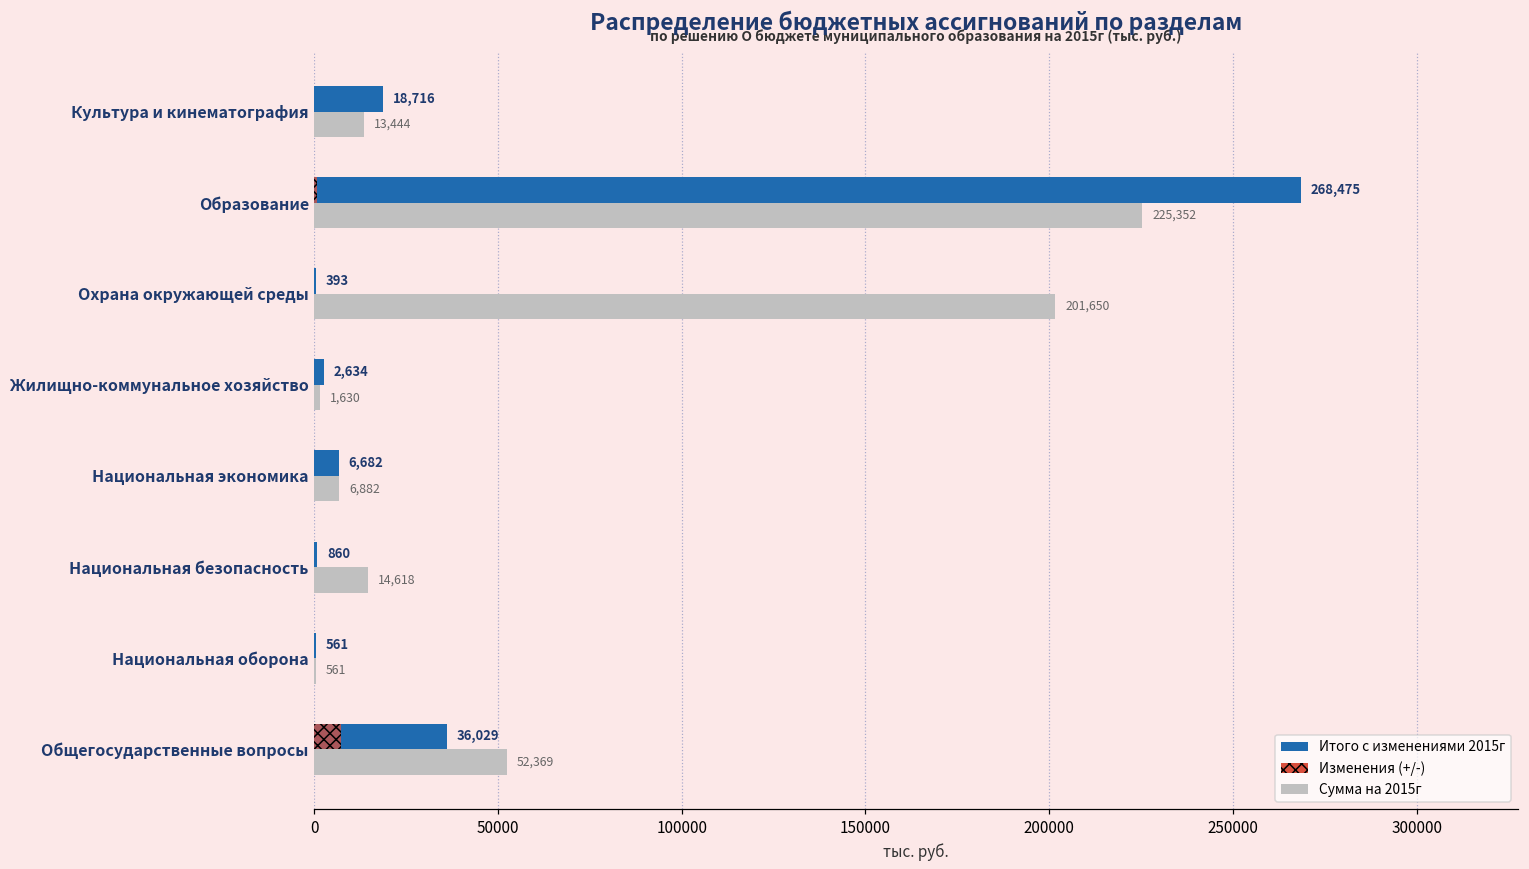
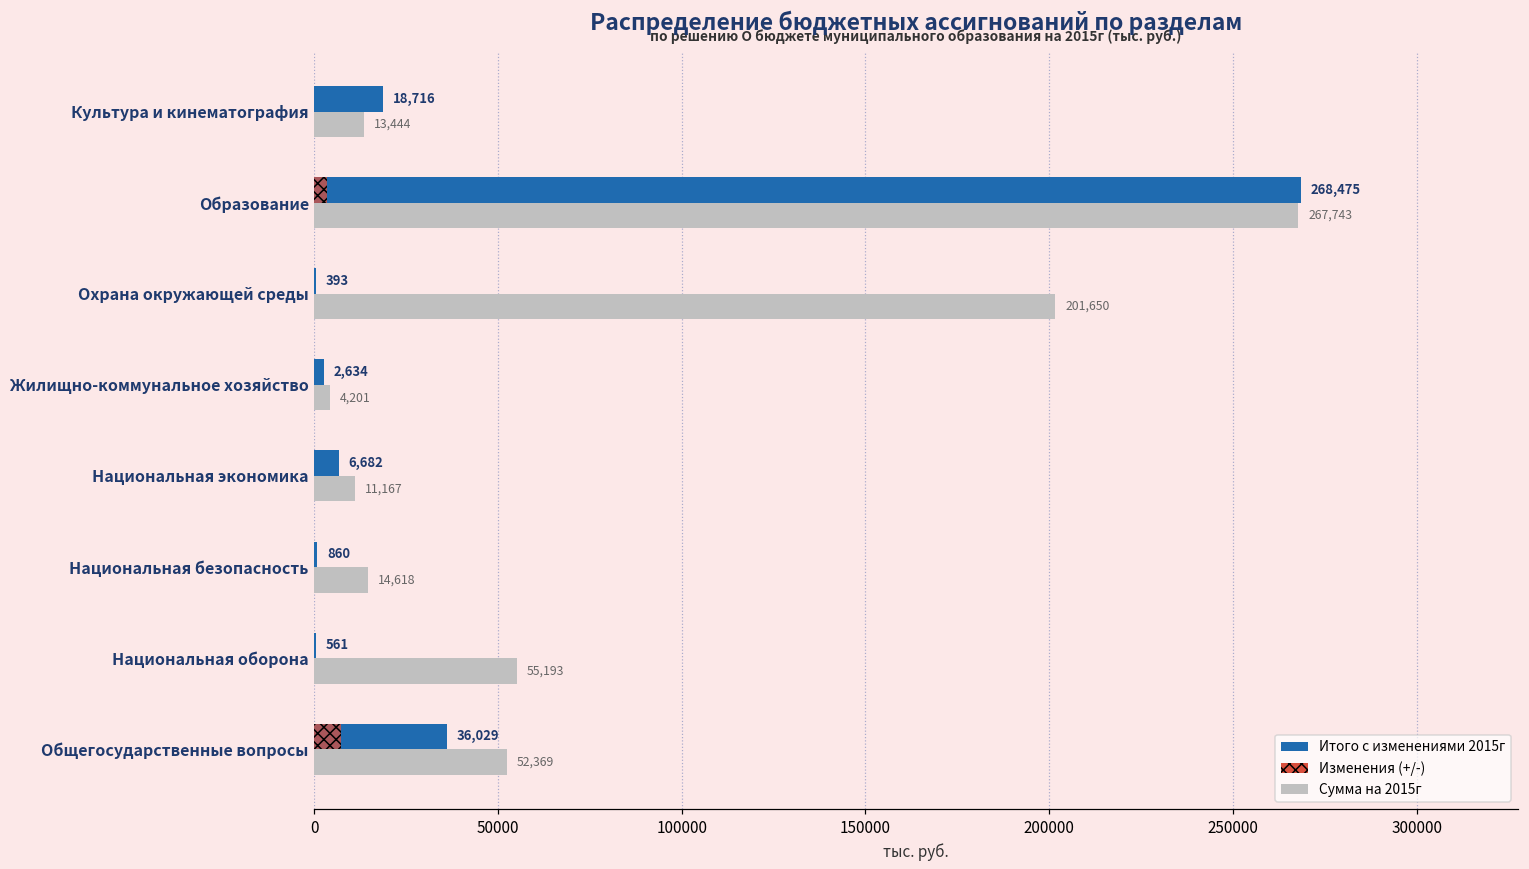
  {
    "Сумма на 2015г": {
      "Культура и кинематография": "13,444",
-     "Образование": "225,352",
+     "Образование": "267,743",
      "Охрана окружающей среды": "201,650",
-     "Жилищно-коммунальное хозяйство": "1,630",
-     "Национальная экономика": "6,882",
+     "Жилищно-коммунальное хозяйство": "4,201",
+     "Национальная экономика": "11,167",
      "Национальная безопасность": "14,618",
-     "Национальная оборона": "561",
+     "Национальная оборона": "55,193",
      "Общегосударственные вопросы": "52,369"
    },
    "Изменения (+/-)": {
-     "Образование": "1000",
+     "Образование": "3000",
      "Национальная оборона": "0"
    }
  }
